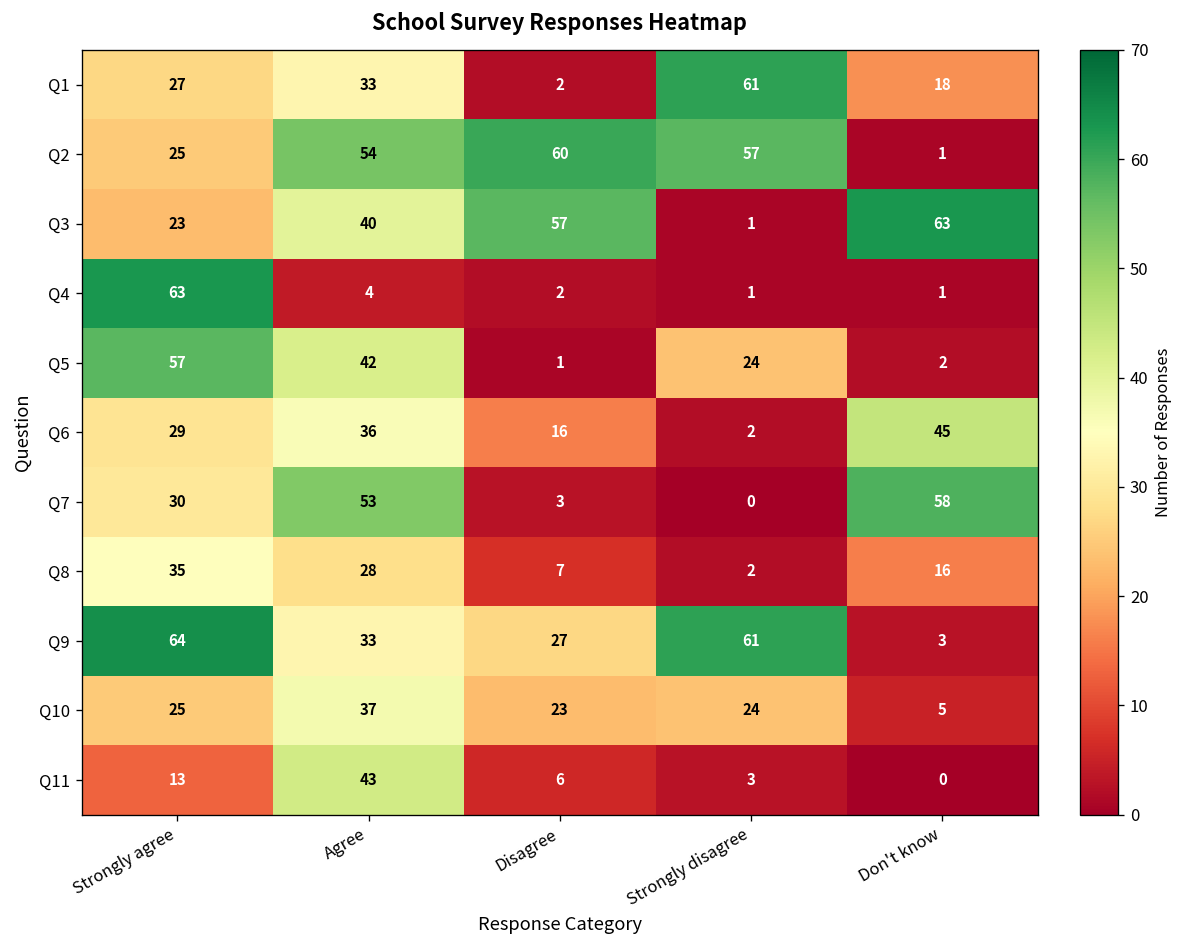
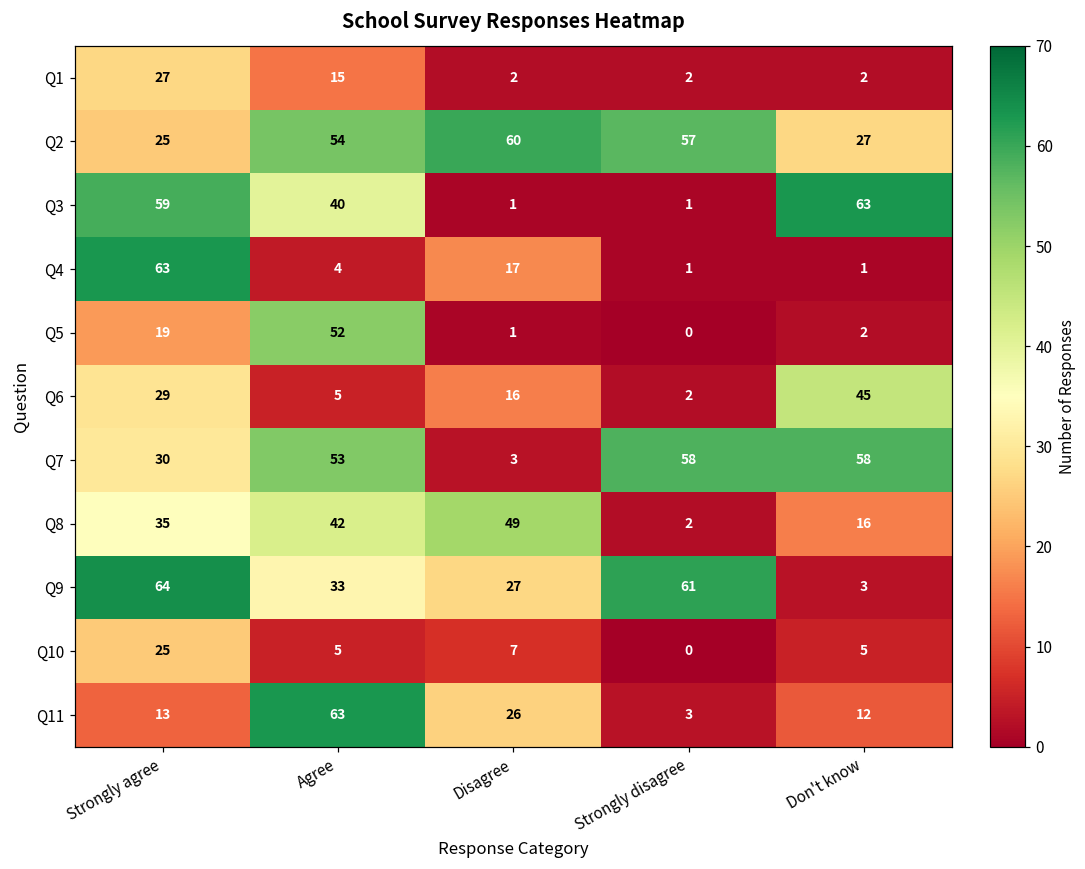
  {
    "Q1": {
      "Strongly agree": 27,
-     "Agree": 33,
+     "Agree": 15,
      "Disagree": 2,
-     "Strongly disagree": 61,
-     "Don't know": 18
+     "Strongly disagree": 2,
+     "Don't know": 2
    },
    "Q2": {
      "Strongly agree": 25,
      "Agree": 54,
      "Disagree": 60,
      "Strongly disagree": 57,
-     "Don't know": 1
+     "Don't know": 27
    },
    "Q3": {
-     "Strongly agree": 23,
+     "Strongly agree": 59,
      "Agree": 40,
-     "Disagree": 57,
+     "Disagree": 1,
      "Strongly disagree": 1,
      "Don't know": 63
    },
    "Q4": {
      "Strongly agree": 63,
      "Agree": 4,
-     "Disagree": 2,
+     "Disagree": 17,
      "Strongly disagree": 1,
      "Don't know": 1
    },
    "Q5": {
-     "Strongly agree": 57,
-     "Agree": 42,
+     "Strongly agree": 19,
+     "Agree": 52,
      "Disagree": 1,
-     "Strongly disagree": 24,
+     "Strongly disagree": 0,
      "Don't know": 2
    },
    "Q6": {
      "Strongly agree": 29,
-     "Agree": 36,
+     "Agree": 5,
      "Disagree": 16,
      "Strongly disagree": 2,
      "Don't know": 45
    },
    "Q7": {
      "Strongly agree": 30,
      "Agree": 53,
      "Disagree": 3,
-     "Strongly disagree": 0,
+     "Strongly disagree": 58,
      "Don't know": 58
    },
    "Q8": {
      "Strongly agree": 35,
-     "Agree": 28,
-     "Disagree": 7,
+     "Agree": 42,
+     "Disagree": 49,
      "Strongly disagree": 2,
      "Don't know": 16
    },
    "Q9": {
      "Strongly agree": 64,
      "Agree": 33,
      "Disagree": 27,
      "Strongly disagree": 61,
      "Don't know": 3
    },
    "Q10": {
      "Strongly agree": 25,
-     "Agree": 37,
-     "Disagree": 23,
-     "Strongly disagree": 24,
+     "Agree": 5,
+     "Disagree": 7,
+     "Strongly disagree": 0,
      "Don't know": 5
    },
    "Q11": {
      "Strongly agree": 13,
-     "Agree": 43,
-     "Disagree": 6,
+     "Agree": 63,
+     "Disagree": 26,
      "Strongly disagree": 3,
-     "Don't know": 0
+     "Don't know": 12
    }
  }
